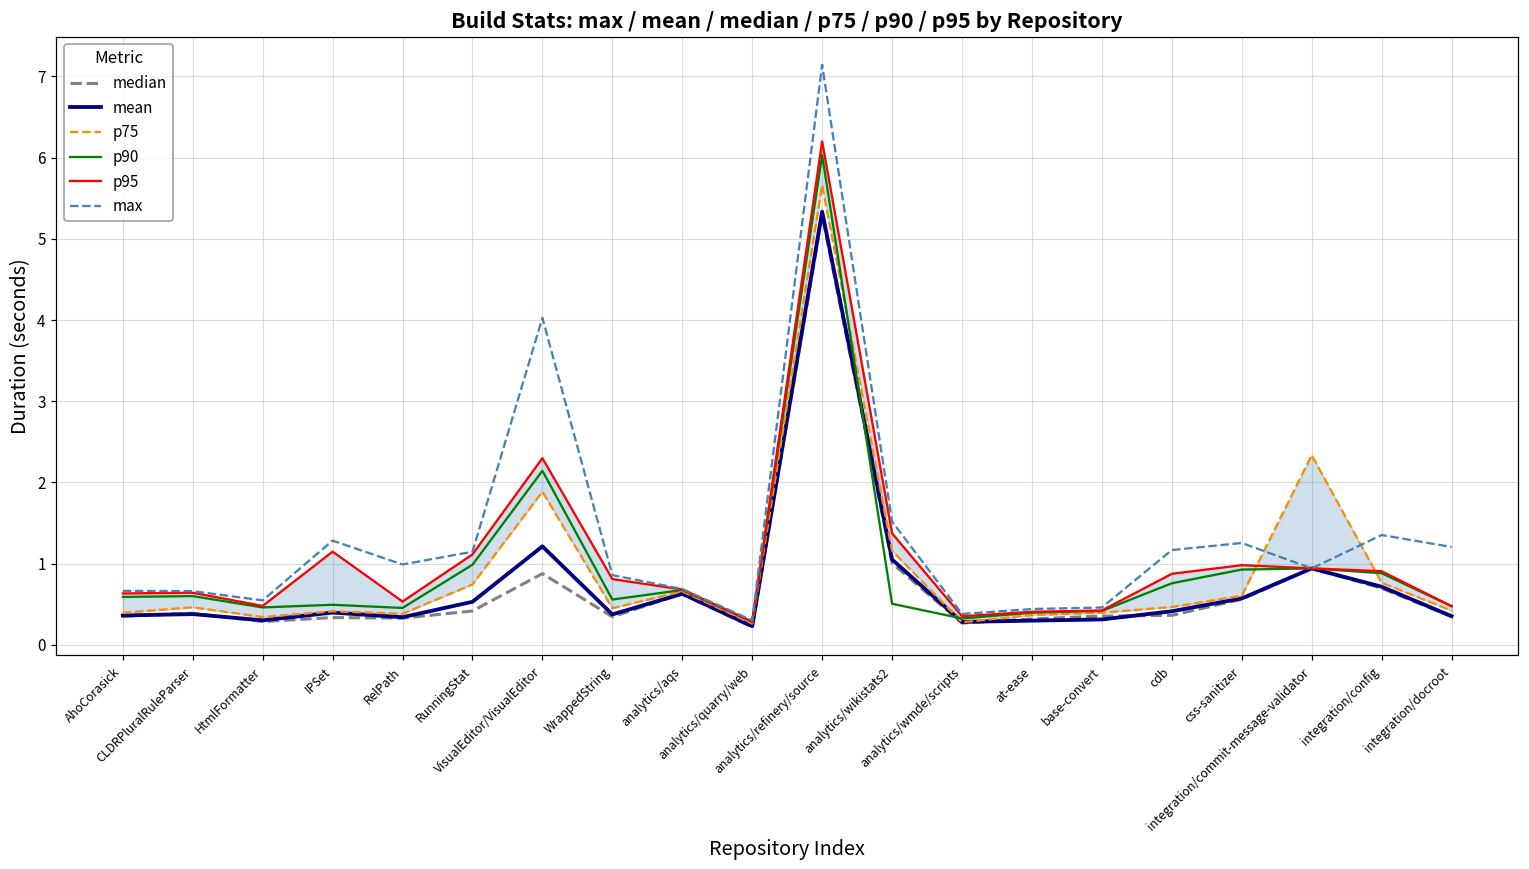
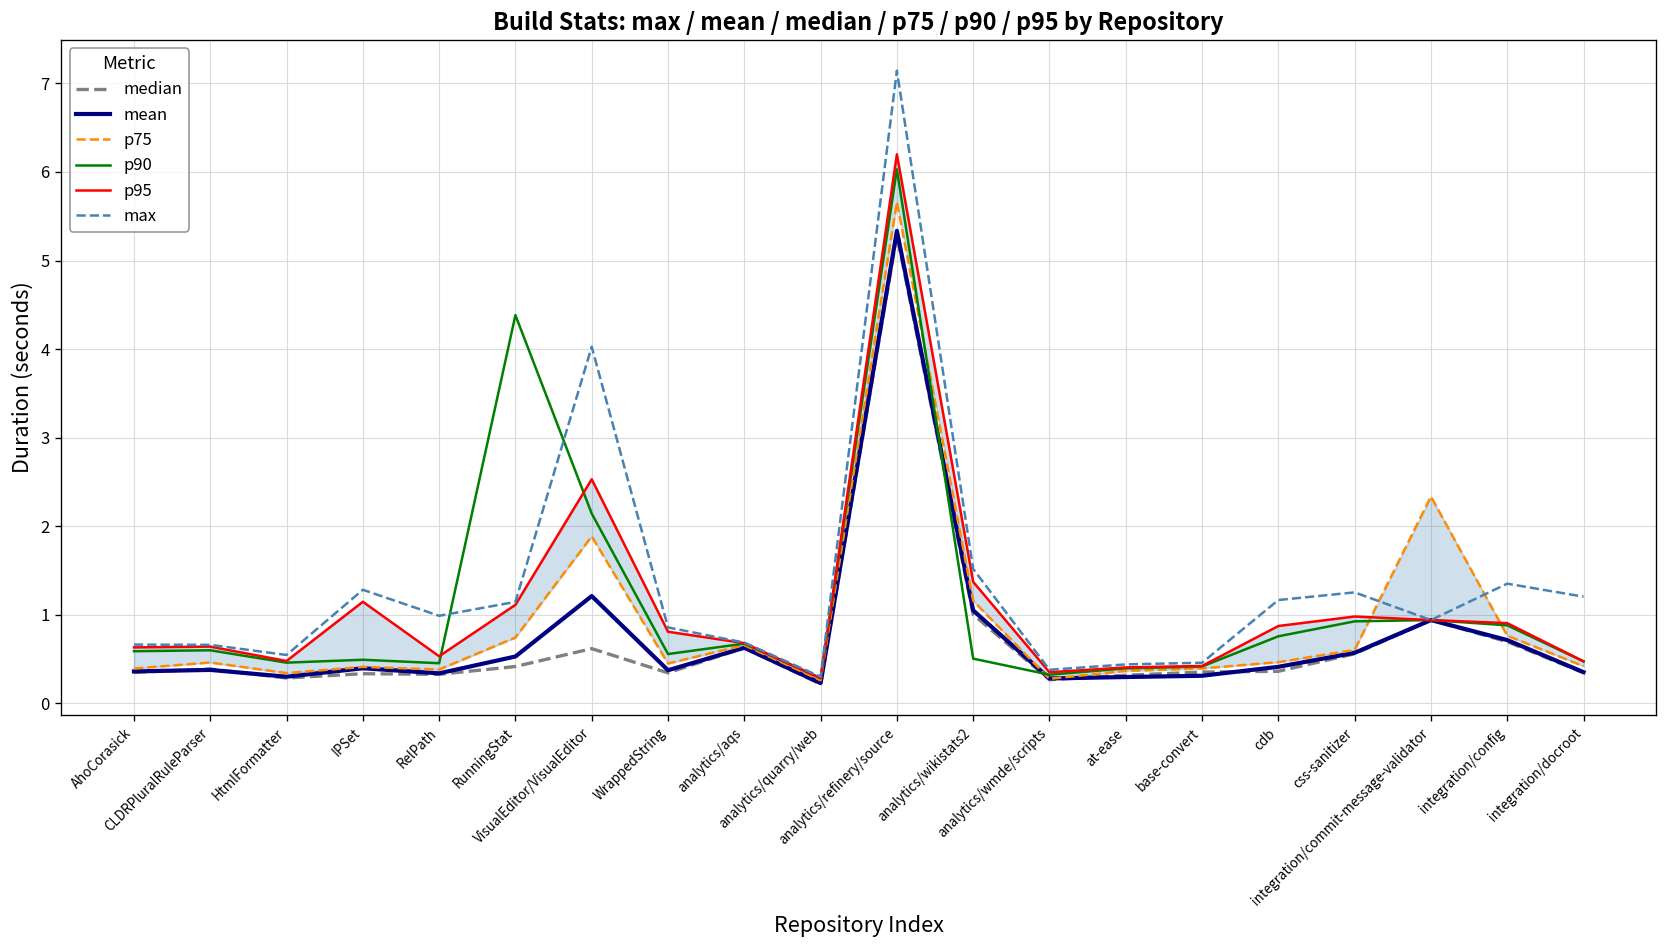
  {
    "median": {
      "IPSet": 0.3,
      "RunningStat": 0.4,
-     "VisualEditor/VisualEditor": 0.9,
+     "VisualEditor/VisualEditor": 0.6,
      "analytics/refinery/source": 5.3,
      "analytics/wikistats2": 1.0,
      "base-convert": 0.4,
      "cdb": 0.4
    },
    "mean": {
      "RunningStat": 0.5,
      "VisualEditor/VisualEditor": 1.2,
      "analytics/refinery/source": 5.3,
      "analytics/wikistats2": 1.1,
      "base-convert": 0.3,
      "cdb": 0.4
    },
    "p75": {
      "CLDRPluralRuleParser": 0.5,
      "HtmlFormatter": 0.3,
      "RelPath": 0.4,
      "RunningStat": 0.7,
      "VisualEditor/VisualEditor": 1.9,
      "WrappedString": 0.5,
      "analytics/refinery/source": 5.7,
      "analytics/wikistats2": 1.2,
      "cdb": 0.5,
      "integration/config": 0.8,
      "integration/docroot": 0.4
    },
    "p90": {
      "AhoCorasick": 0.6,
      "CLDRPluralRuleParser": 0.6,
      "IPSet": 0.5,
      "RelPath": 0.5,
-     "RunningStat": 1.0,
+     "RunningStat": 4.4,
      "VisualEditor/VisualEditor": 2.1,
      "WrappedString": 0.6,
      "analytics/refinery/source": 6.0,
      "analytics/wikistats2": 0.5,
      "cdb": 0.8,
      "css-sanitizer": 0.9
    },
    "p95": {
-     "VisualEditor/VisualEditor": 2.3
+     "VisualEditor/VisualEditor": 2.5
    }
  }
